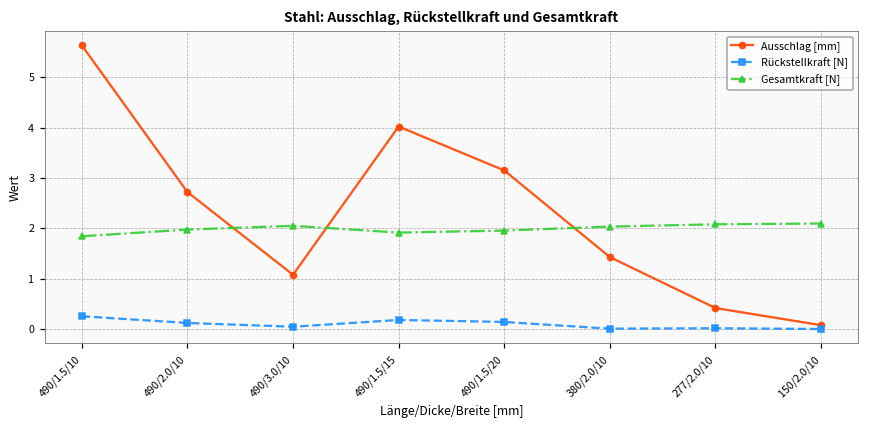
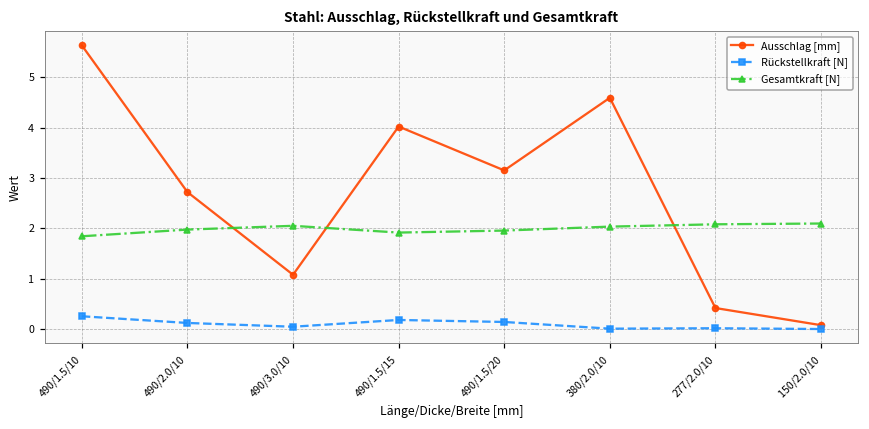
  {
    "Ausschlag [mm]": {
      "490/1.5/10": 5.6,
      "490/2.0/10": 2.7,
      "490/3.0/10": 1.1,
      "490/1.5/15": 4.0,
      "490/1.5/20": 3.2,
-     "380/2.0/10": 1.4,
+     "380/2.0/10": 4.6,
      "277/2.0/10": 0.4,
      "150/2.0/10": 0.1
    },
    "Rückstellkraft [N]": {
      "490/1.5/10": 0.3,
      "490/2.0/10": 0.1,
      "490/3.0/10": 0.0,
      "490/1.5/15": 0.2,
      "490/1.5/20": 0.1,
      "380/2.0/10": 0.0,
      "277/2.0/10": 0.0,
      "150/2.0/10": 0.0
    },
    "Gesamtkraft [N]": {
      "490/1.5/10": 1.8,
      "490/2.0/10": 2.0,
      "490/3.0/10": 2.1,
      "490/1.5/15": 1.9,
      "490/1.5/20": 2.0,
      "380/2.0/10": 2.0,
      "277/2.0/10": 2.1,
      "150/2.0/10": 2.1
    }
  }
